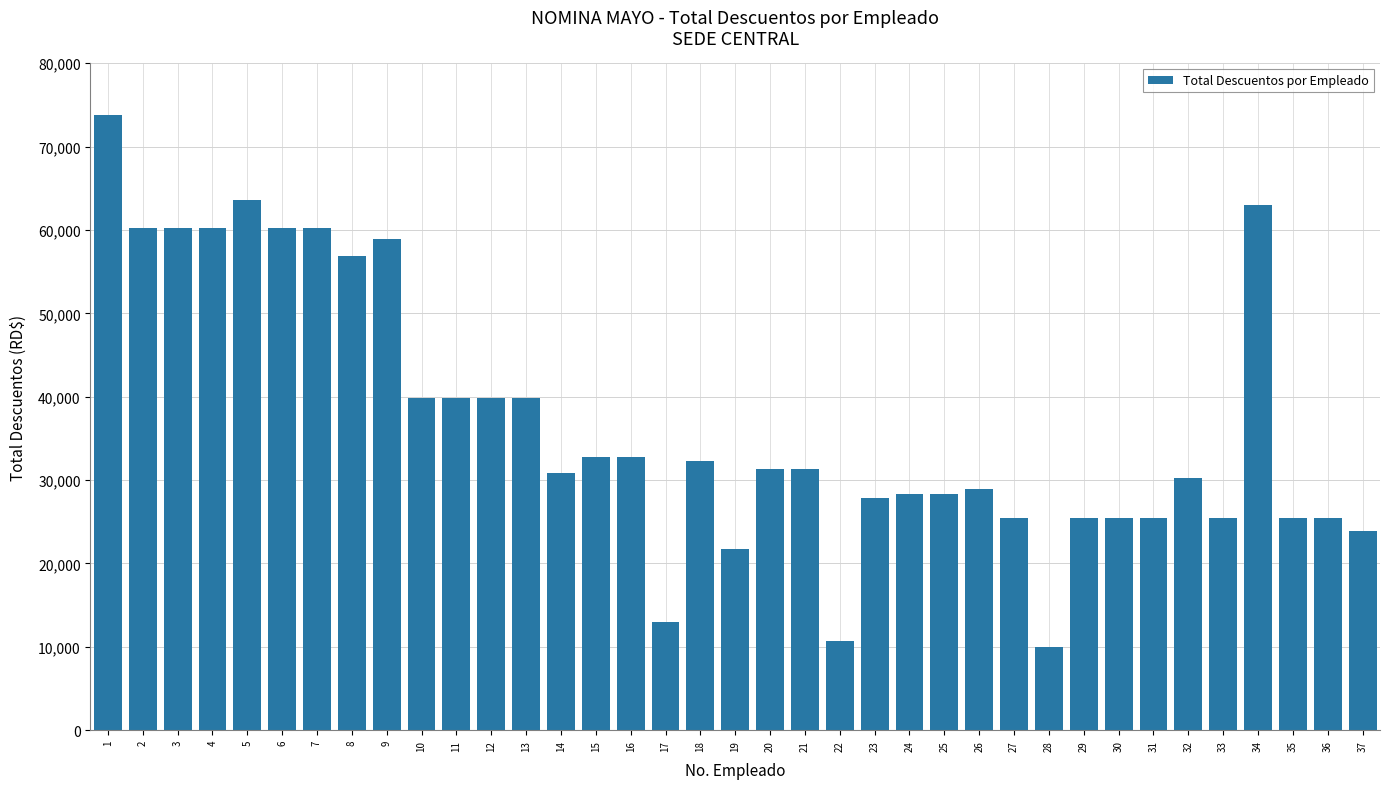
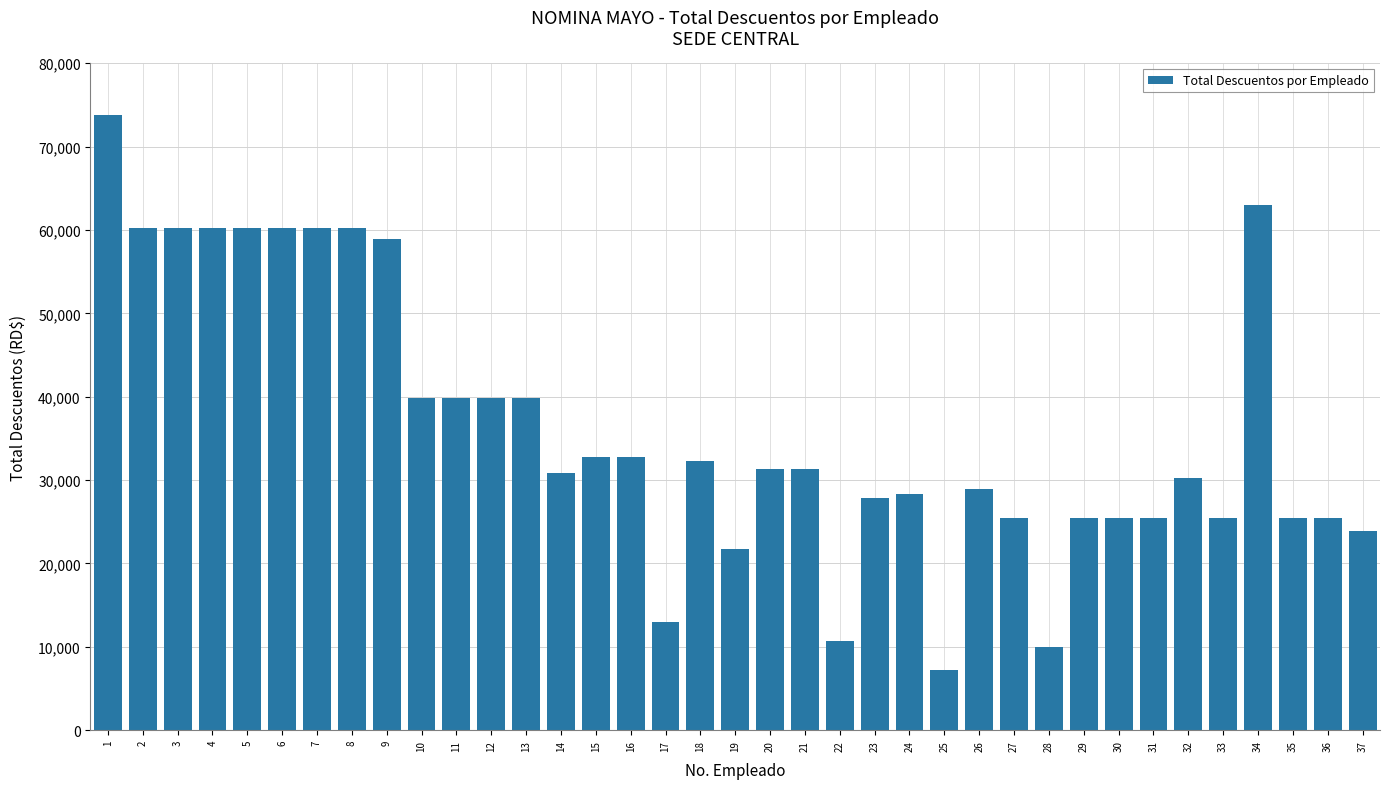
  {
    "1": "74,000",
    "2": "60,000",
    "3": "60,000",
    "4": "60,000",
-   "5": "64,000",
+   "5": "60,000",
    "6": "60,000",
    "7": "60,000",
-   "8": "57,000",
+   "8": "60,000",
    "9": "59,000",
    "10": "40,000",
    "11": "40,000",
    "12": "40,000",
    "13": "40,000",
    "14": "31,000",
    "15": "33,000",
    "16": "33,000",
    "17": "13,000",
    "18": "32,000",
    "19": "22,000",
    "20": "31,000",
    "21": "31,000",
    "22": "11,000",
    "23": "28,000",
    "24": "28,000",
-   "25": "28,000",
+   "25": "7,000",
    "26": "29,000",
    "27": "25,000",
    "28": "10,000",
    "29": "25,000",
    "30": "25,000",
    "31": "25,000",
    "32": "30,000",
    "33": "25,000",
    "34": "63,000",
    "35": "25,000",
    "36": "25,000",
    "37": "24,000"
  }
